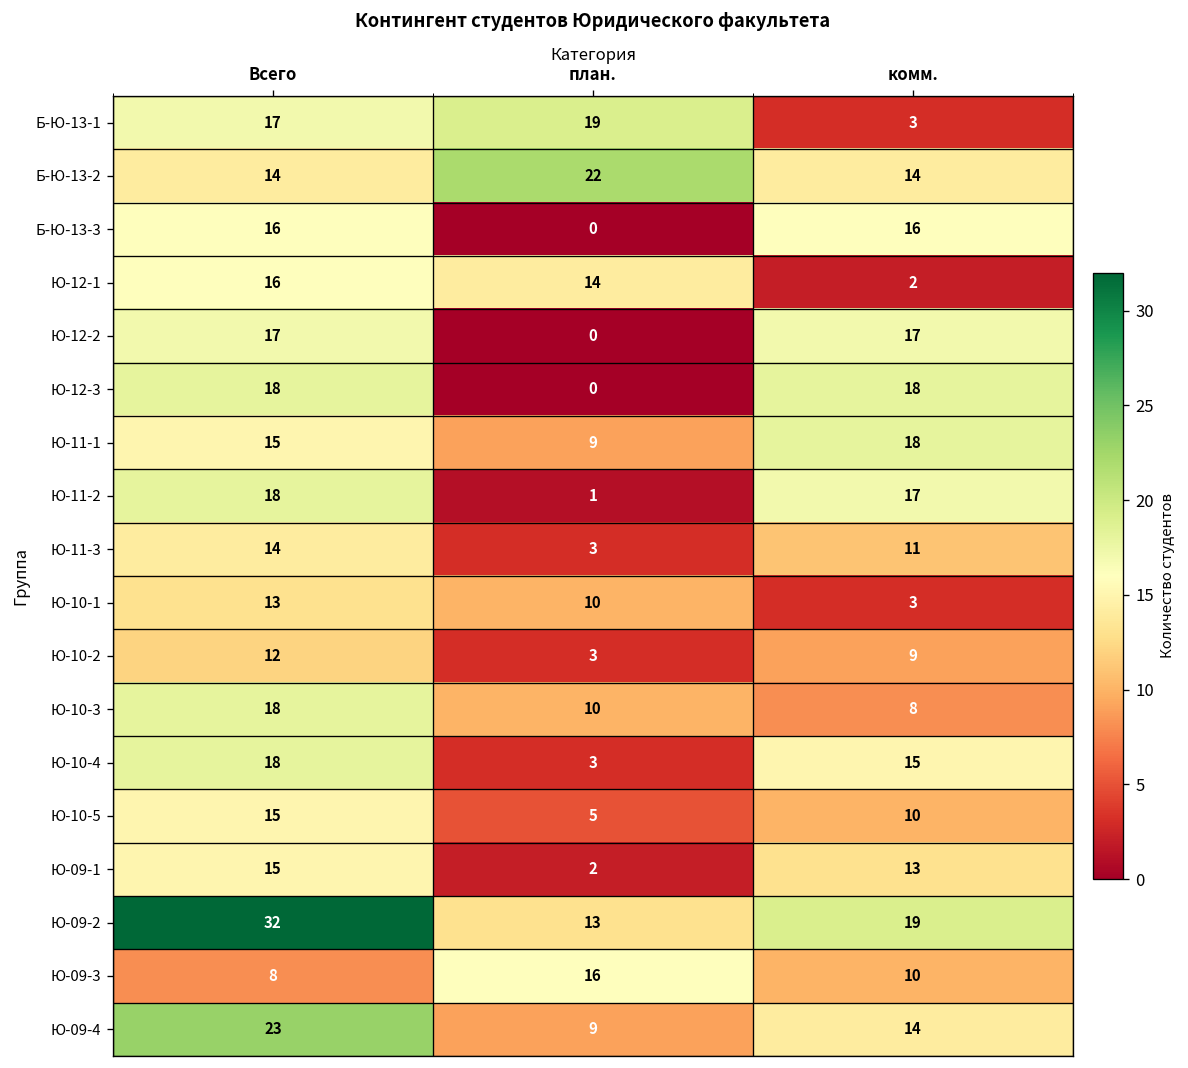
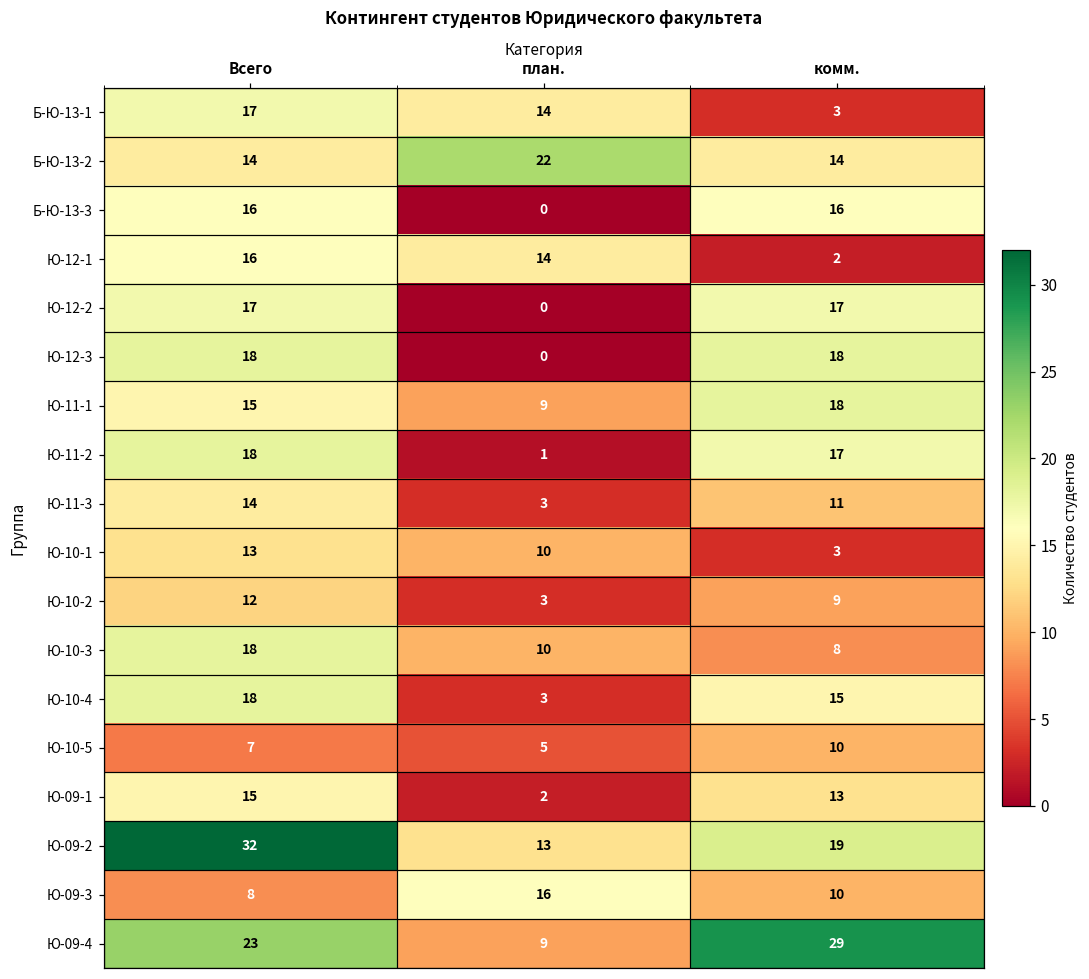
  {
    "Б-Ю-13-1": {
      "Всего": 17,
-     "план.": 19,
+     "план.": 14,
      "комм.": 3
    },
    "Б-Ю-13-2": {
      "Всего": 14,
      "план.": 22,
      "комм.": 14
    },
    "Б-Ю-13-3": {
      "Всего": 16,
      "план.": 0,
      "комм.": 16
    },
    "Ю-12-1": {
      "Всего": 16,
      "план.": 14,
      "комм.": 2
    },
    "Ю-12-2": {
      "Всего": 17,
      "план.": 0,
      "комм.": 17
    },
    "Ю-12-3": {
      "Всего": 18,
      "план.": 0,
      "комм.": 18
    },
    "Ю-11-1": {
      "Всего": 15,
      "план.": 9,
      "комм.": 18
    },
    "Ю-11-2": {
      "Всего": 18,
      "план.": 1,
      "комм.": 17
    },
    "Ю-11-3": {
      "Всего": 14,
      "план.": 3,
      "комм.": 11
    },
    "Ю-10-1": {
      "Всего": 13,
      "план.": 10,
      "комм.": 3
    },
    "Ю-10-2": {
      "Всего": 12,
      "план.": 3,
      "комм.": 9
    },
    "Ю-10-3": {
      "Всего": 18,
      "план.": 10,
      "комм.": 8
    },
    "Ю-10-4": {
      "Всего": 18,
      "план.": 3,
      "комм.": 15
    },
    "Ю-10-5": {
-     "Всего": 15,
+     "Всего": 7,
      "план.": 5,
      "комм.": 10
    },
    "Ю-09-1": {
      "Всего": 15,
      "план.": 2,
      "комм.": 13
    },
    "Ю-09-2": {
      "Всего": 32,
      "план.": 13,
      "комм.": 19
    },
    "Ю-09-3": {
      "Всего": 8,
      "план.": 16,
      "комм.": 10
    },
    "Ю-09-4": {
      "Всего": 23,
      "план.": 9,
-     "комм.": 14
+     "комм.": 29
    }
  }
